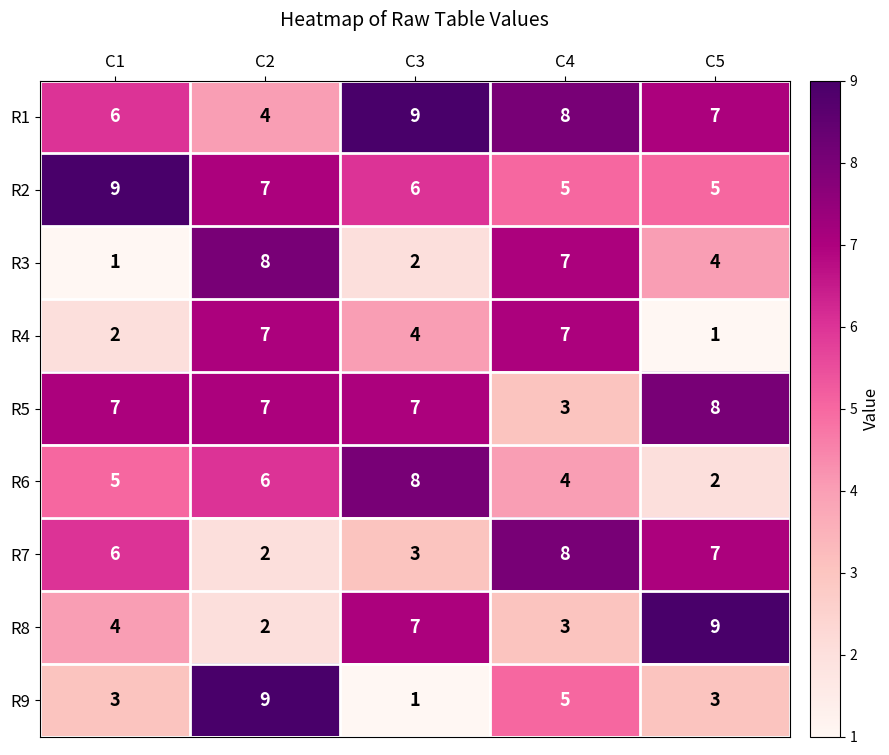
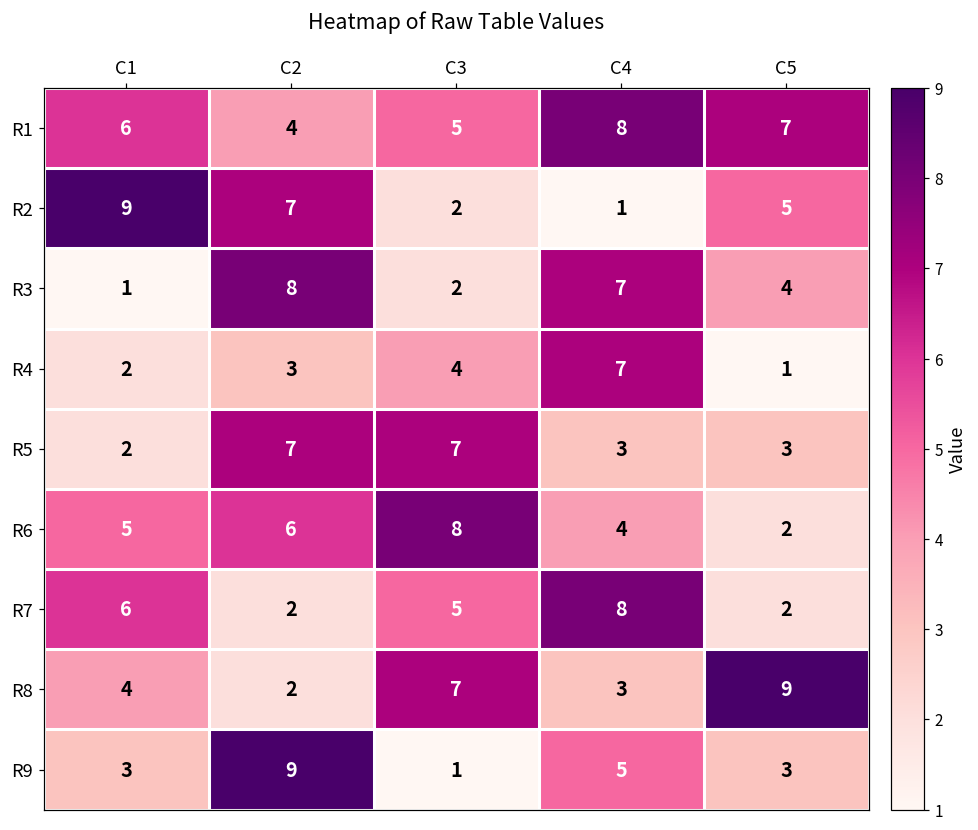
  {
    "R1": {
      "C1": 6,
      "C2": 4,
-     "C3": 9,
+     "C3": 5,
      "C4": 8,
      "C5": 7
    },
    "R2": {
      "C1": 9,
      "C2": 7,
-     "C3": 6,
-     "C4": 5,
+     "C3": 2,
+     "C4": 1,
      "C5": 5
    },
    "R3": {
      "C1": 1,
      "C2": 8,
      "C3": 2,
      "C4": 7,
      "C5": 4
    },
    "R4": {
      "C1": 2,
-     "C2": 7,
+     "C2": 3,
      "C3": 4,
      "C4": 7,
      "C5": 1
    },
    "R5": {
-     "C1": 7,
+     "C1": 2,
      "C2": 7,
      "C3": 7,
      "C4": 3,
-     "C5": 8
+     "C5": 3
    },
    "R6": {
      "C1": 5,
      "C2": 6,
      "C3": 8,
      "C4": 4,
      "C5": 2
    },
    "R7": {
      "C1": 6,
      "C2": 2,
-     "C3": 3,
+     "C3": 5,
      "C4": 8,
-     "C5": 7
+     "C5": 2
    },
    "R8": {
      "C1": 4,
      "C2": 2,
      "C3": 7,
      "C4": 3,
      "C5": 9
    },
    "R9": {
      "C1": 3,
      "C2": 9,
      "C3": 1,
      "C4": 5,
      "C5": 3
    }
  }
